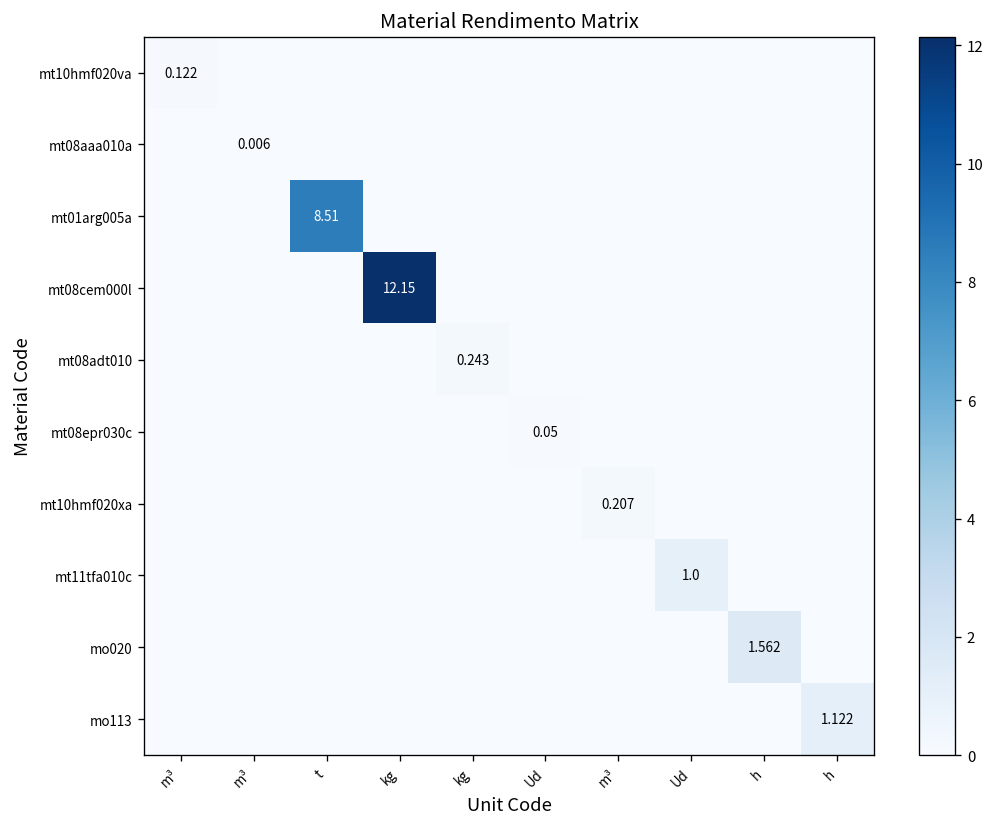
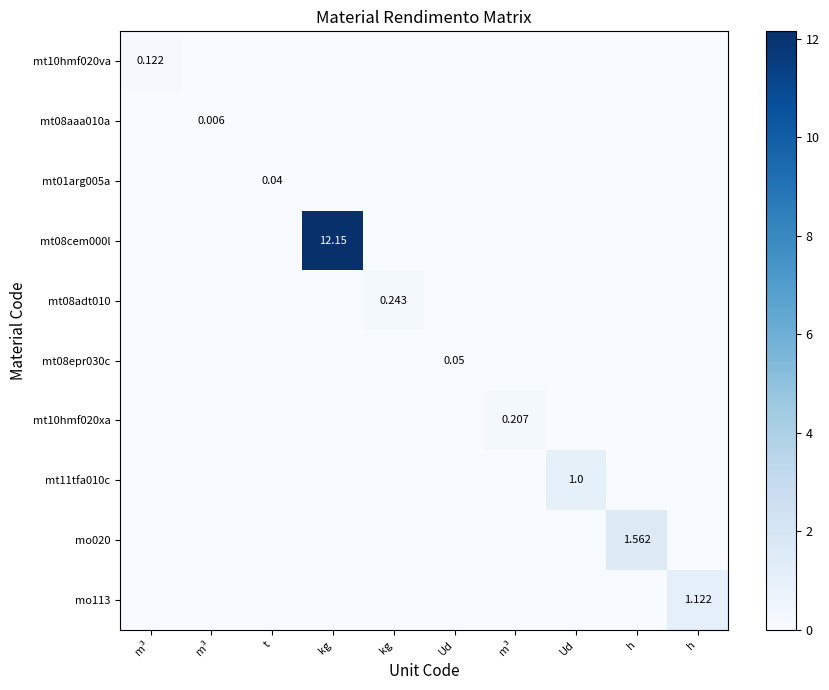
  {
    "mt01arg005a": {
-     "t": 8.51
+     "t": 0.04
    }
  }
